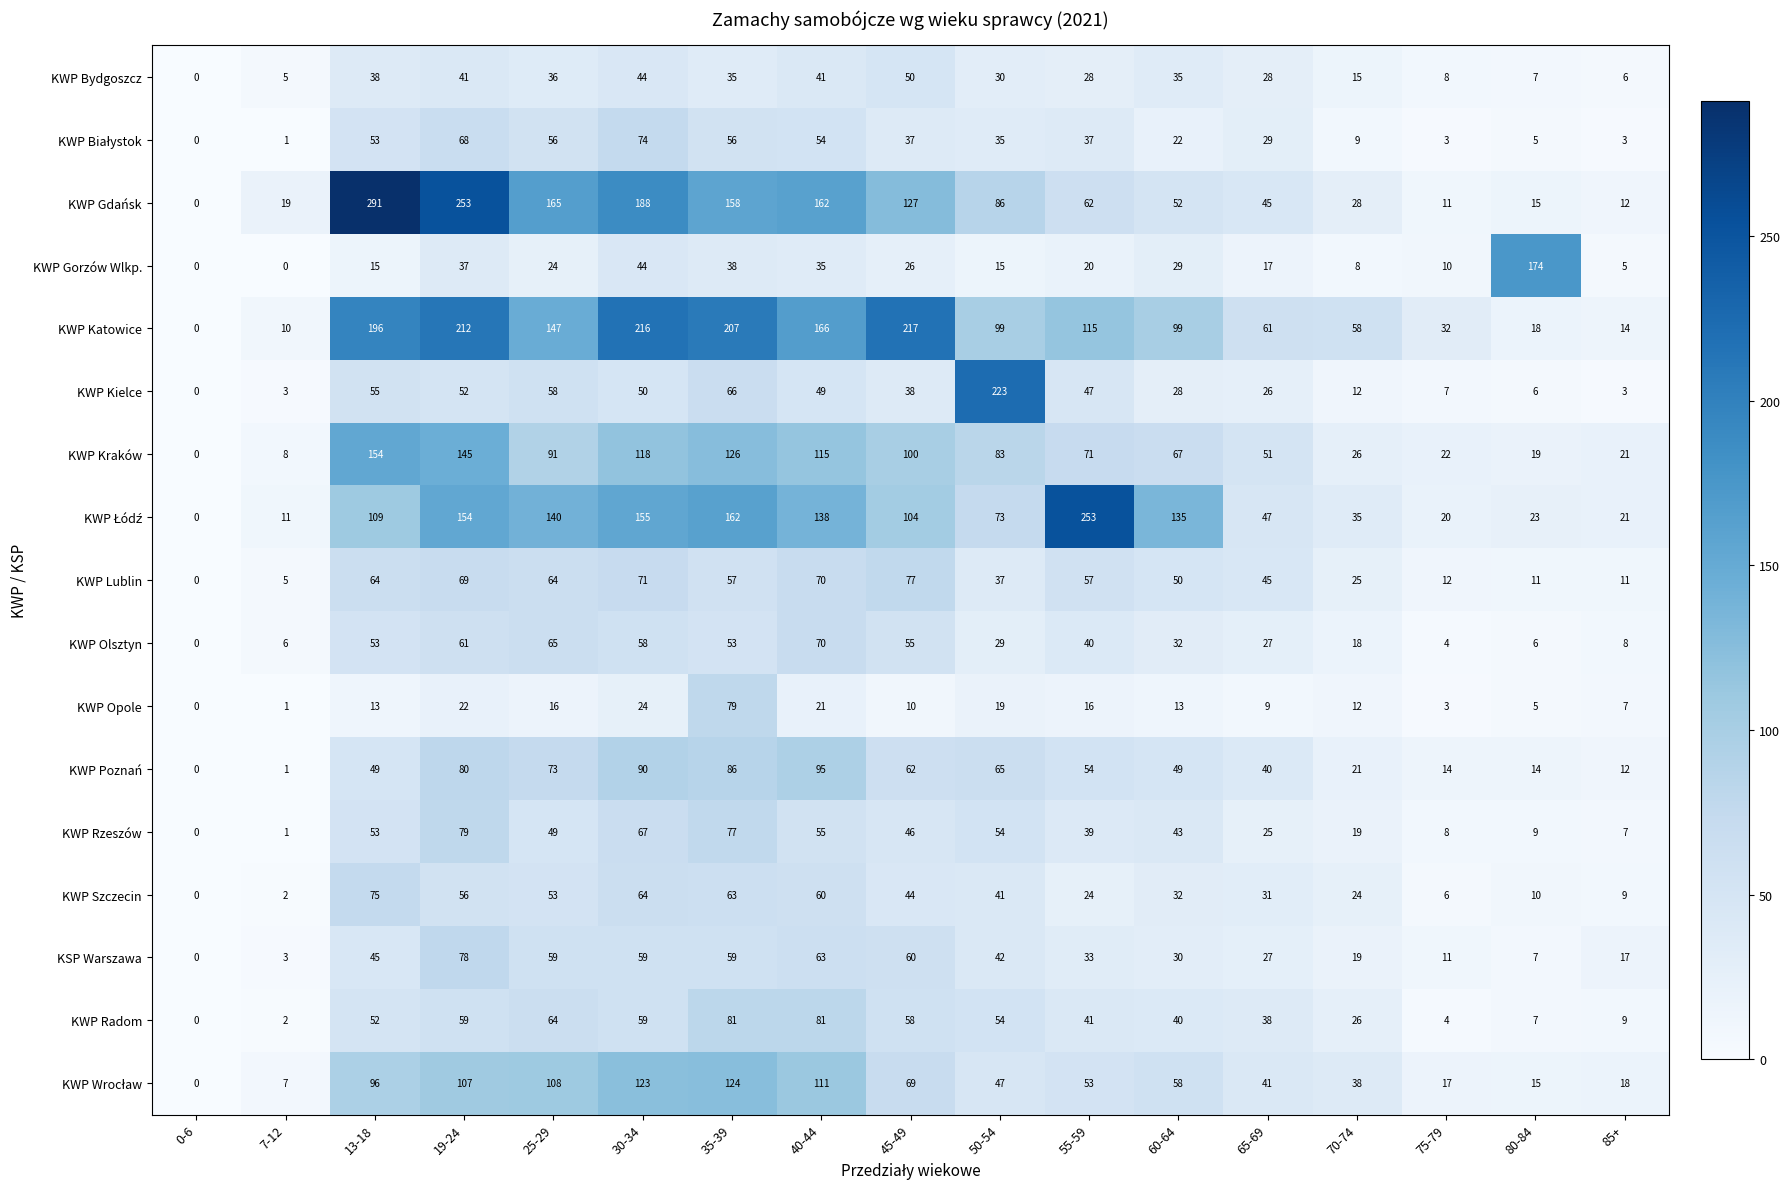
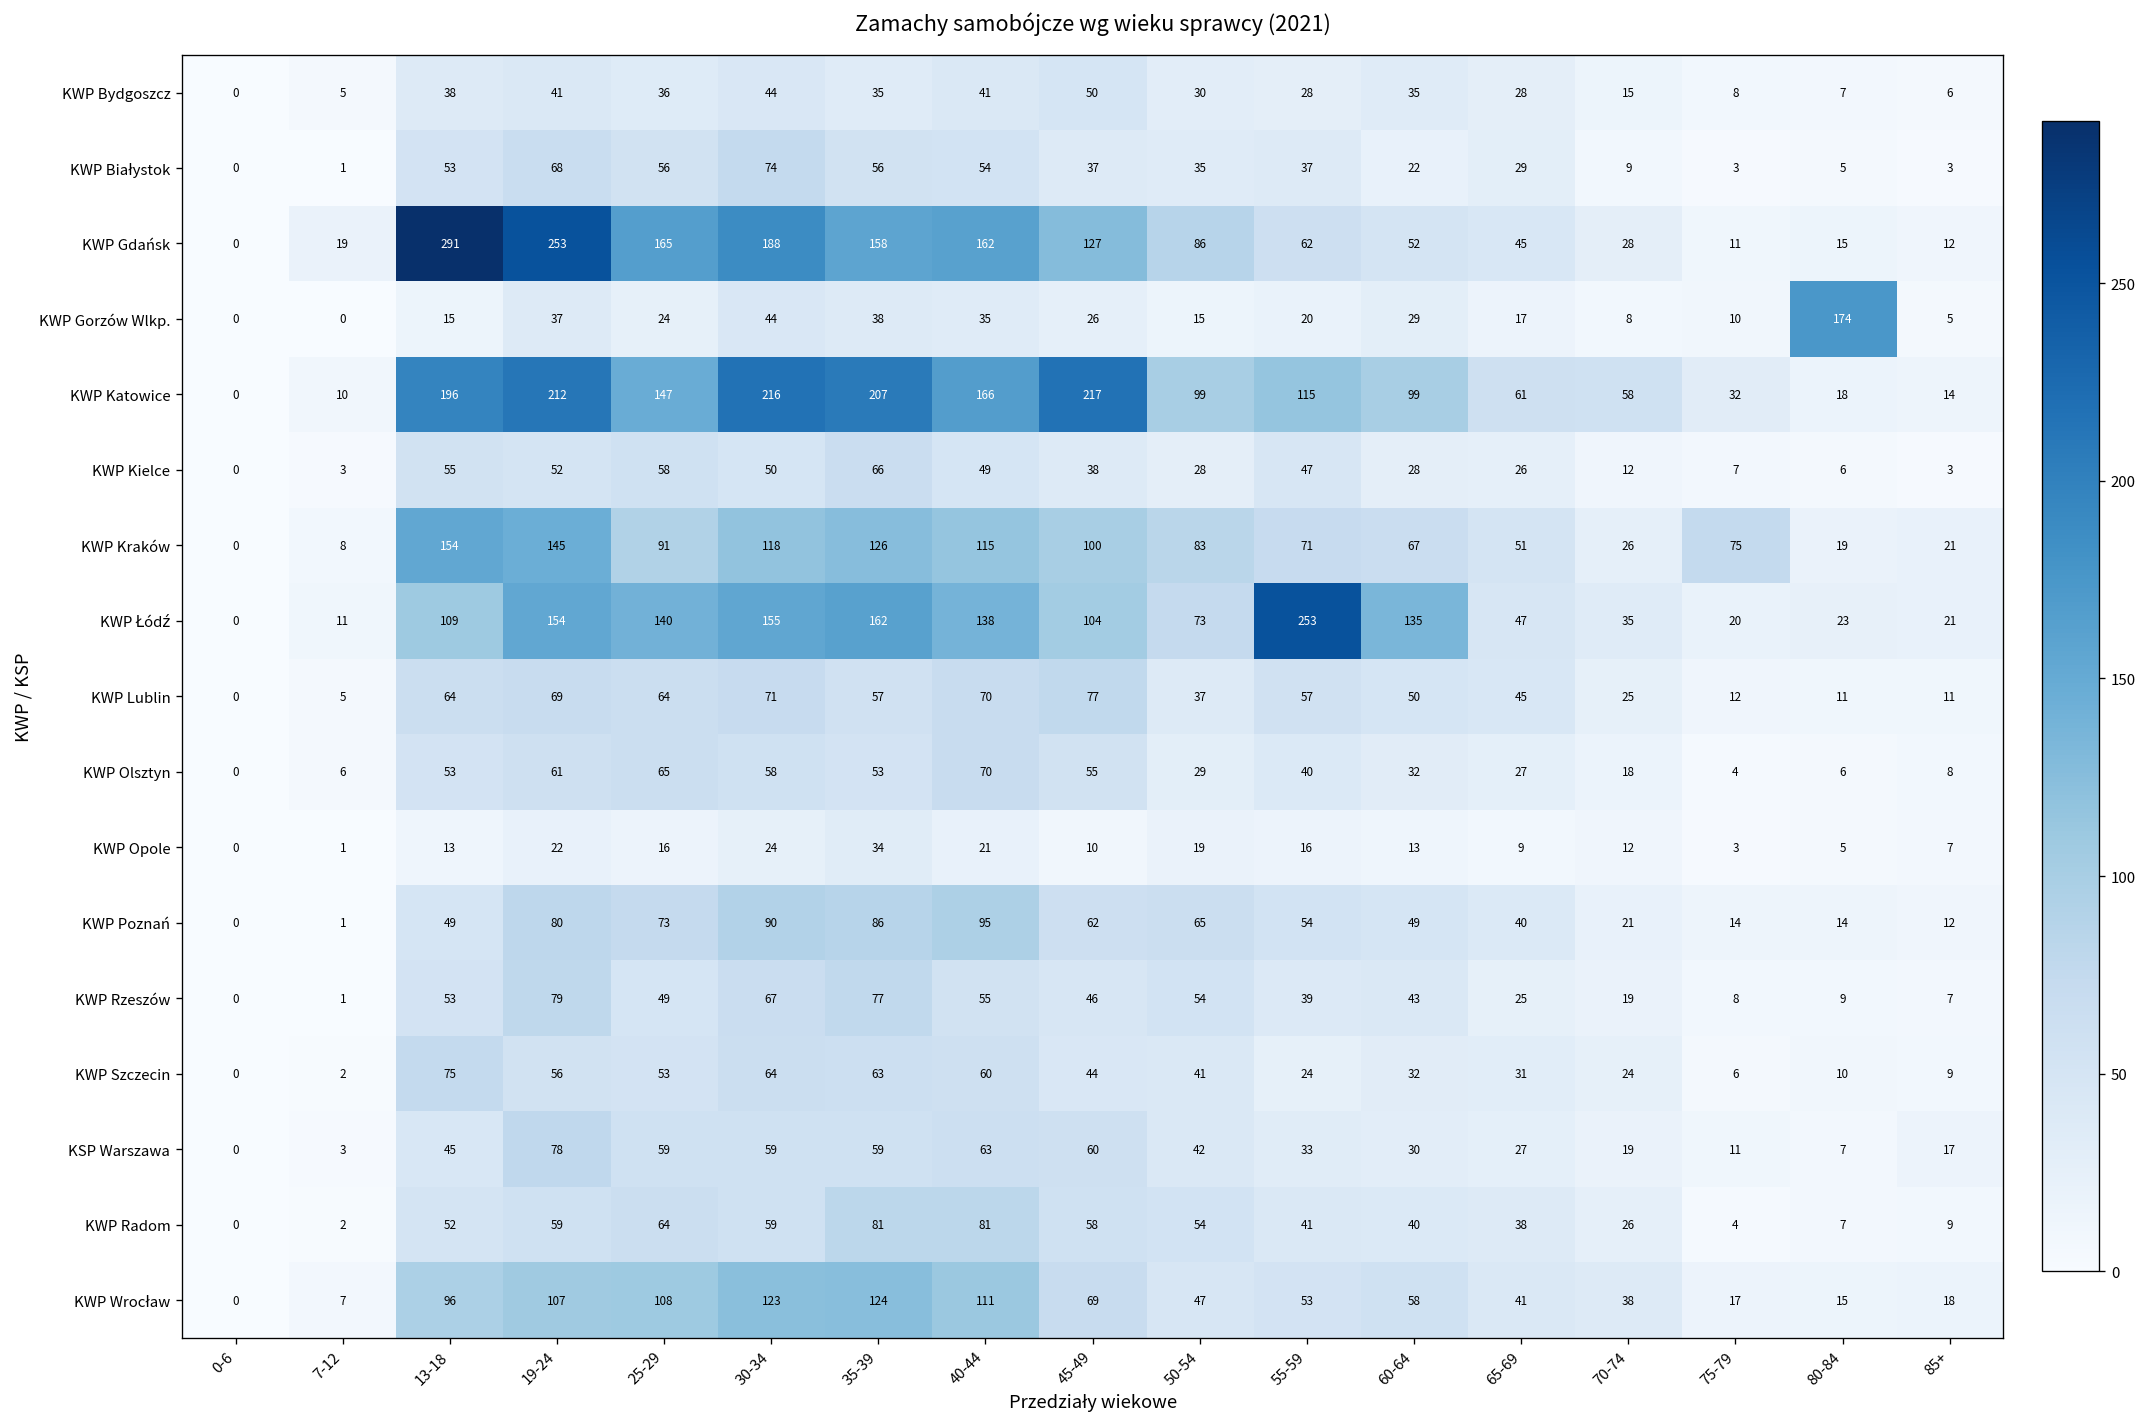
  {
    "KWP Kielce": {
      "0-6": 0,
      "7-12": 3,
      "13-18": 55,
      "19-24": 52,
      "25-29": 58,
      "30-34": 50,
      "35-39": 66,
      "40-44": 49,
      "45-49": 38,
-     "50-54": 223,
+     "50-54": 28,
      "55-59": 47,
      "60-64": 28,
      "65-69": 26,
      "70-74": 12,
      "75-79": 7,
      "80-84": 6,
      "85+": 3
    },
    "KWP Kraków": {
      "0-6": 0,
      "7-12": 8,
      "13-18": 154,
      "19-24": 145,
      "25-29": 91,
      "30-34": 118,
      "35-39": 126,
      "40-44": 115,
      "45-49": 100,
      "50-54": 83,
      "55-59": 71,
      "60-64": 67,
      "65-69": 51,
      "70-74": 26,
-     "75-79": 22,
+     "75-79": 75,
      "80-84": 19,
      "85+": 21
    },
    "KWP Opole": {
      "0-6": 0,
      "7-12": 1,
      "13-18": 13,
      "19-24": 22,
      "25-29": 16,
      "30-34": 24,
-     "35-39": 79,
+     "35-39": 34,
      "40-44": 21,
      "45-49": 10,
      "50-54": 19,
      "55-59": 16,
      "60-64": 13,
      "65-69": 9,
      "70-74": 12,
      "75-79": 3,
      "80-84": 5,
      "85+": 7
    }
  }
